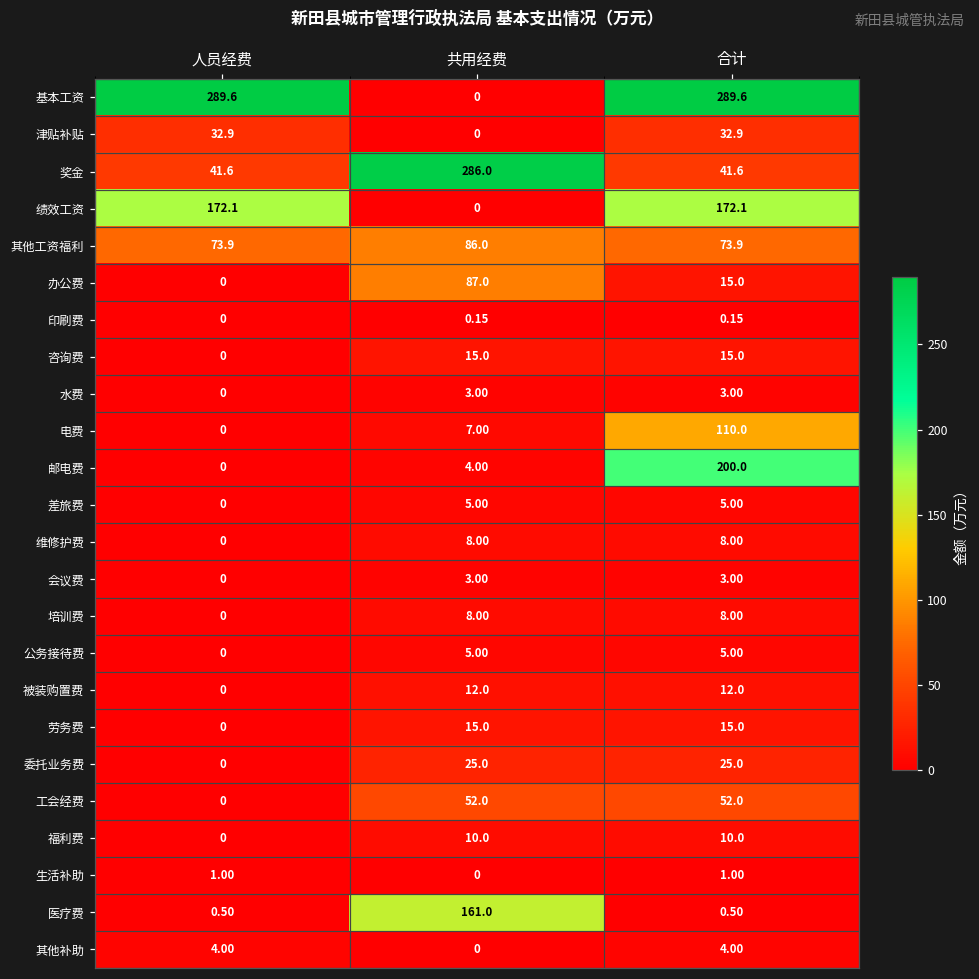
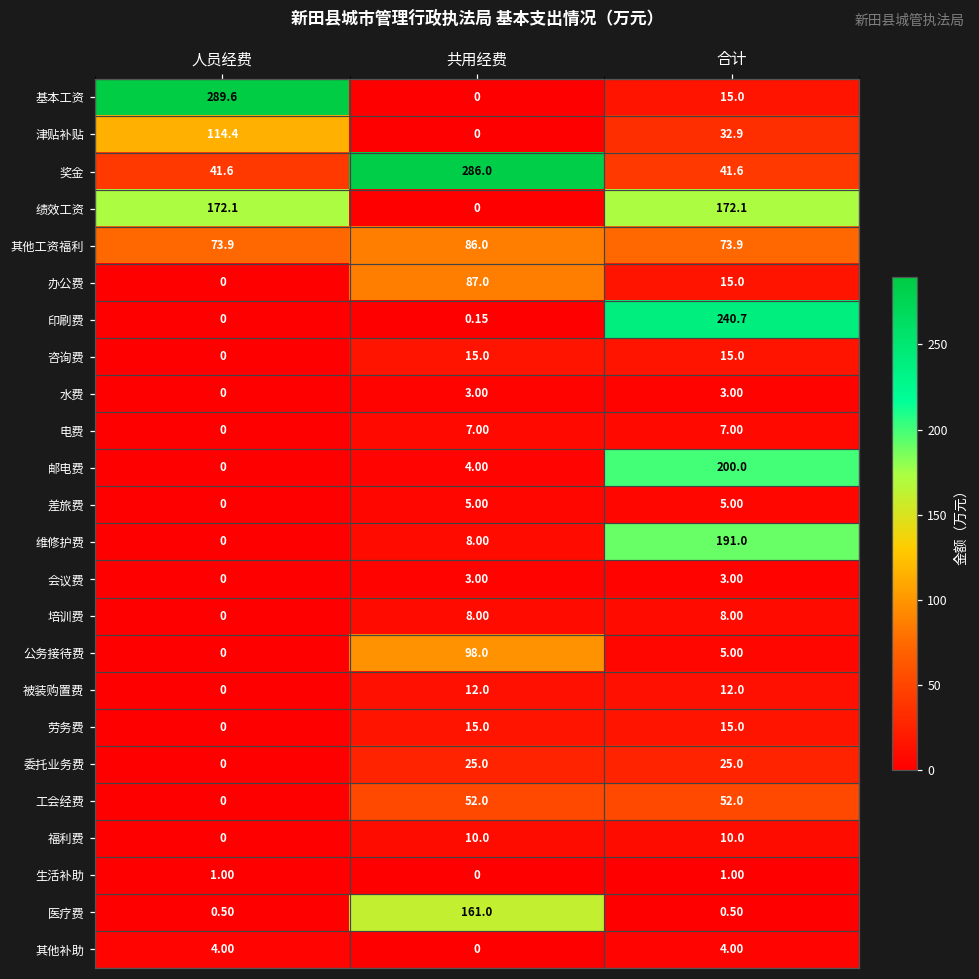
  {
    "基本工资": {
      "人员经费": 289.6,
      "共用经费": 0,
-     "合计": 289.6
+     "合计": 15.0
    },
    "津贴补贴": {
-     "人员经费": 32.9,
+     "人员经费": 114.4,
      "共用经费": 0,
      "合计": 32.9
    },
    "奖金": {
      "人员经费": 41.6,
      "共用经费": 286.0,
      "合计": 41.6
    },
    "绩效工资": {
      "人员经费": 172.1,
      "共用经费": 0,
      "合计": 172.1
    },
    "其他工资福利": {
      "人员经费": 73.9,
      "共用经费": 86.0,
      "合计": 73.9
    },
    "办公费": {
      "人员经费": 0,
      "共用经费": 87.0,
      "合计": 15.0
    },
    "印刷费": {
      "人员经费": 0,
      "共用经费": 0.15,
-     "合计": 0.15
+     "合计": 240.7
    },
    "咨询费": {
      "人员经费": 0,
      "共用经费": 15.0,
      "合计": 15.0
    },
    "水费": {
      "人员经费": 0,
      "共用经费": 3.00,
      "合计": 3.00
    },
    "电费": {
      "人员经费": 0,
      "共用经费": 7.00,
-     "合计": 110.0
+     "合计": 7.00
    },
    "邮电费": {
      "人员经费": 0,
      "共用经费": 4.00,
      "合计": 200.0
    },
    "差旅费": {
      "人员经费": 0,
      "共用经费": 5.00,
      "合计": 5.00
    },
    "维修护费": {
      "人员经费": 0,
      "共用经费": 8.00,
-     "合计": 8.00
+     "合计": 191.0
    },
    "会议费": {
      "人员经费": 0,
      "共用经费": 3.00,
      "合计": 3.00
    },
    "培训费": {
      "人员经费": 0,
      "共用经费": 8.00,
      "合计": 8.00
    },
    "公务接待费": {
      "人员经费": 0,
-     "共用经费": 5.00,
+     "共用经费": 98.0,
      "合计": 5.00
    },
    "被装购置费": {
      "人员经费": 0,
      "共用经费": 12.0,
      "合计": 12.0
    },
    "劳务费": {
      "人员经费": 0,
      "共用经费": 15.0,
      "合计": 15.0
    },
    "委托业务费": {
      "人员经费": 0,
      "共用经费": 25.0,
      "合计": 25.0
    },
    "工会经费": {
      "人员经费": 0,
      "共用经费": 52.0,
      "合计": 52.0
    },
    "福利费": {
      "人员经费": 0,
      "共用经费": 10.0,
      "合计": 10.0
    },
    "生活补助": {
      "人员经费": 1.00,
      "共用经费": 0,
      "合计": 1.00
    },
    "医疗费": {
      "人员经费": 0.50,
      "共用经费": 161.0,
      "合计": 0.50
    },
    "其他补助": {
      "人员经费": 4.00,
      "共用经费": 0,
      "合计": 4.00
    }
  }
